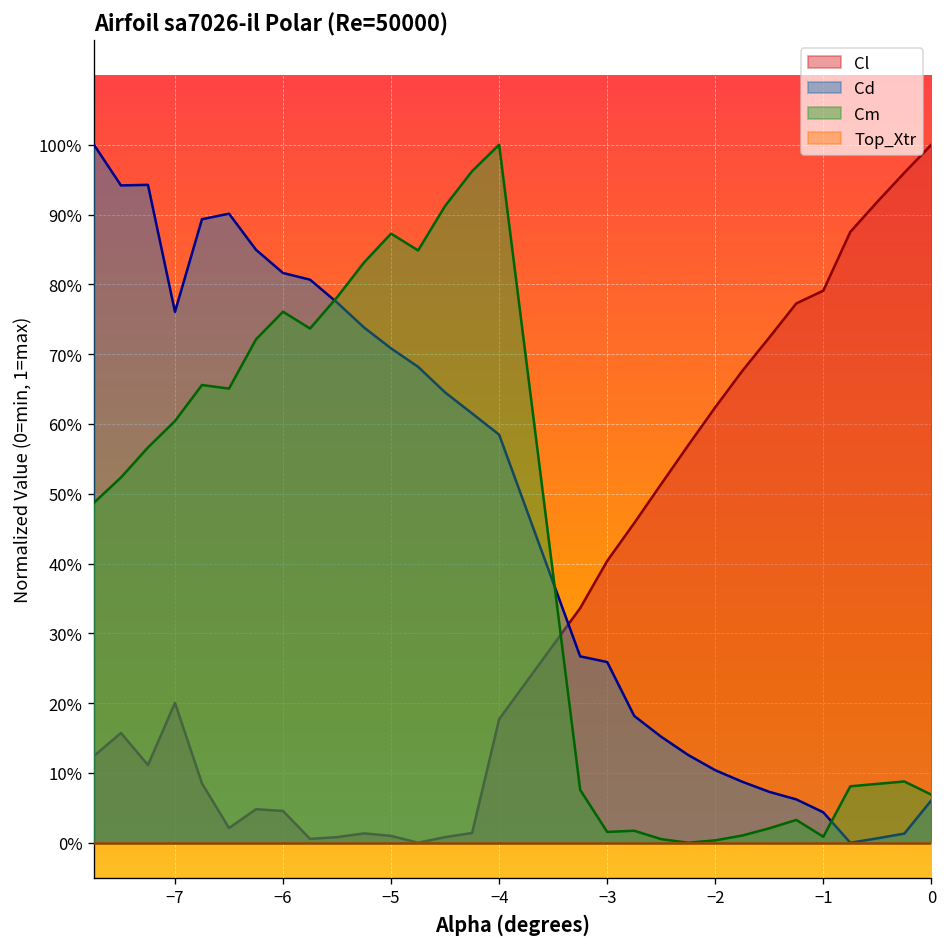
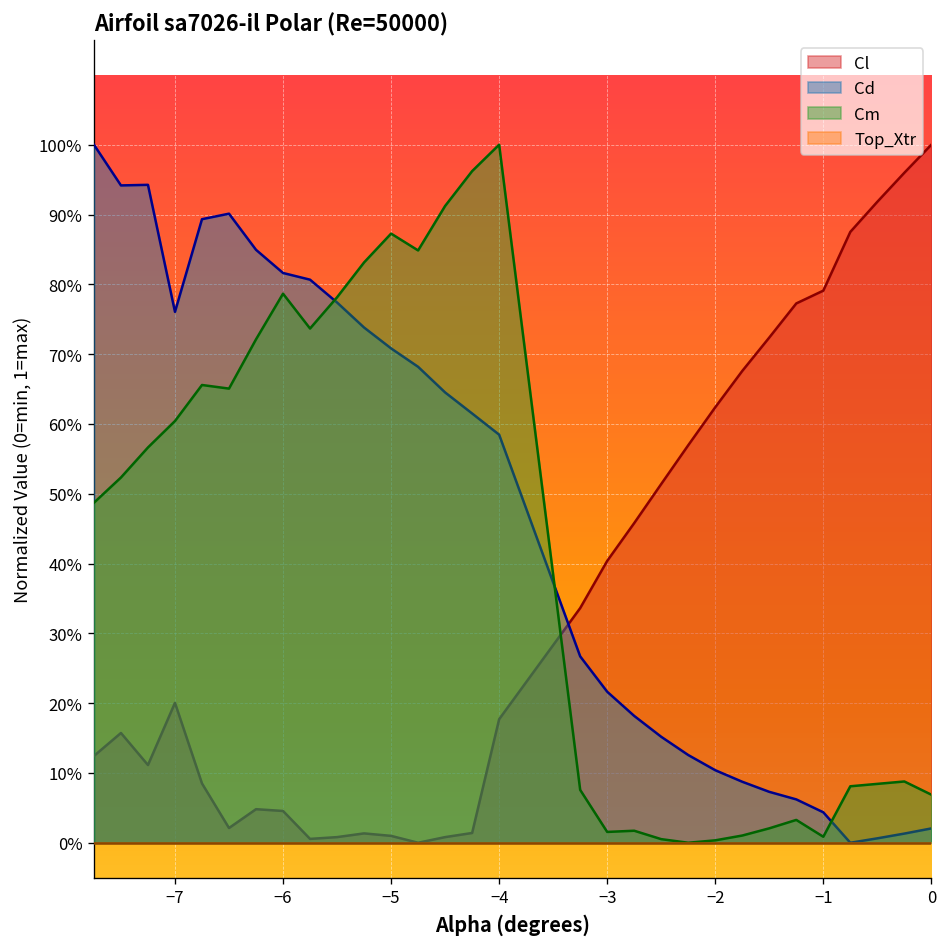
  {
    "Cl": {
      "−7": "20%",
      "−6": "5%",
      "−5": "1%",
      "−4": "18%",
      "−3": "40%",
      "−2": "62%",
      "−1": "79%",
      "0": "100%"
    },
    "Cd": {
      "−7": "76%",
      "−6": "82%",
      "−5": "71%",
      "−4": "58%",
-     "−3": "26%",
+     "−3": "22%",
      "−2": "10%",
      "−1": "4%",
-     "0": "6%"
+     "0": "2%"
    },
    "Cm": {
      "−7": "60%",
-     "−6": "76%",
+     "−6": "79%",
      "−5": "87%",
      "−4": "100%",
      "−3": "2%",
      "−1": "1%",
      "0": "7%"
    },
    "Top_Xtr": {
      "−7": "0%",
      "−6": "0%",
      "−5": "0%",
      "−4": "0%",
      "−3": "0%",
      "−1": "0%",
      "0": "0%"
    }
  }
